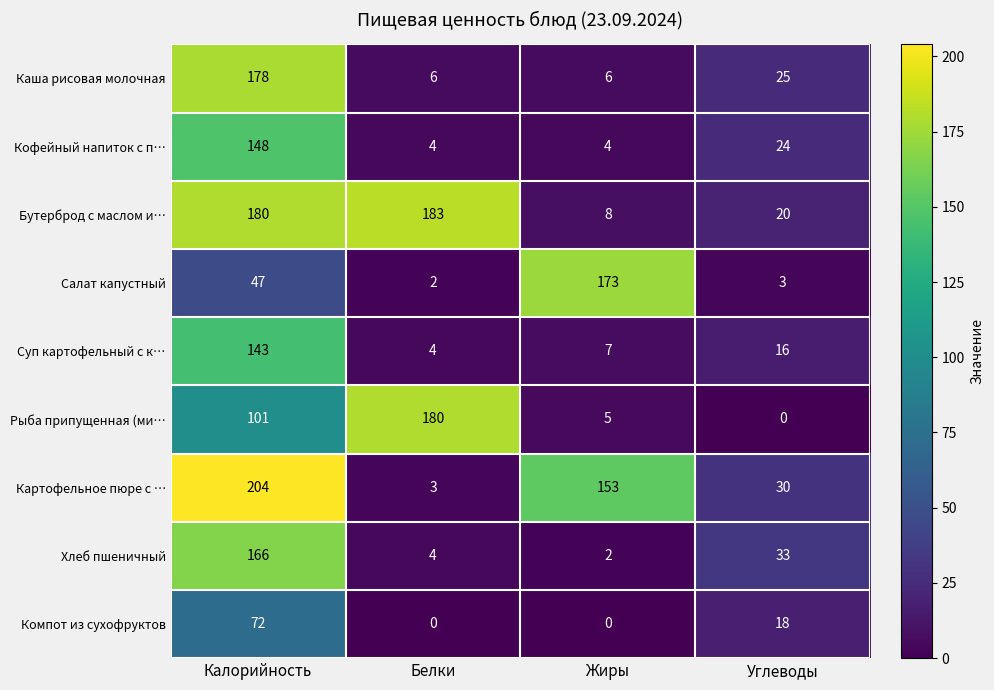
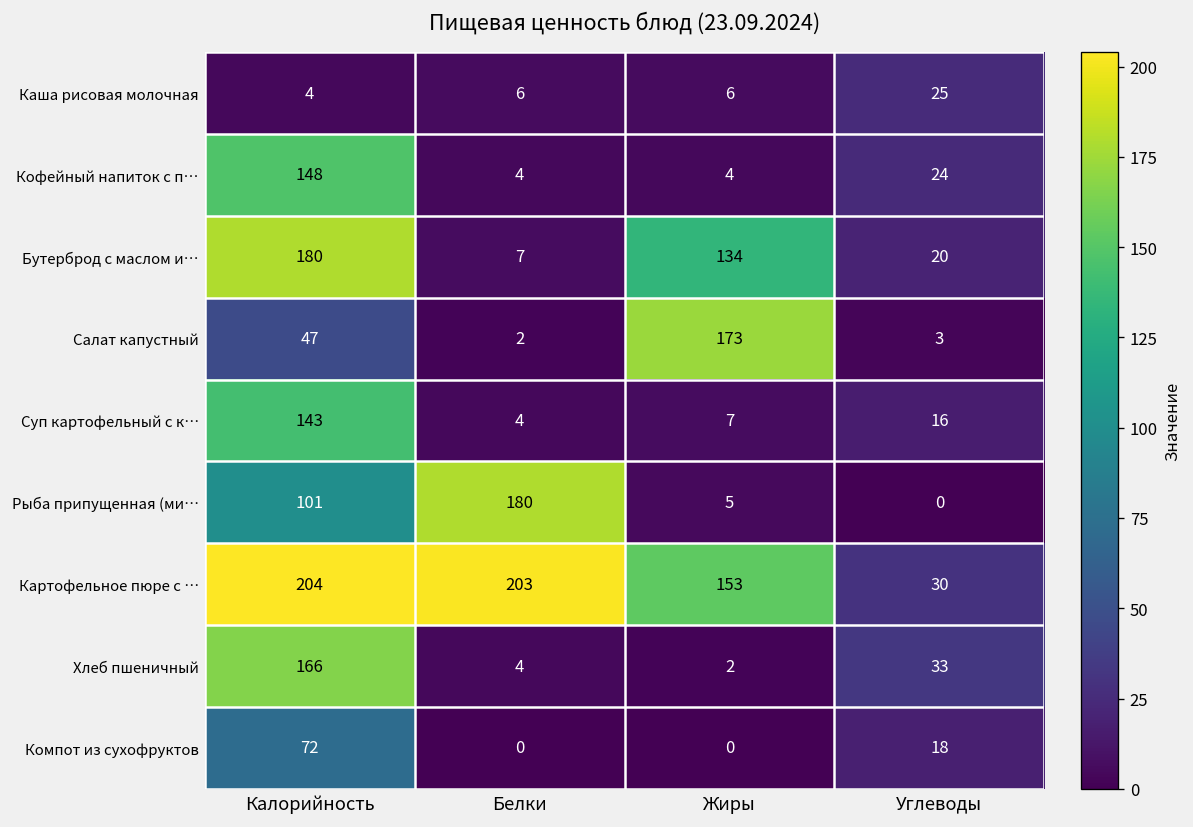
  {
    "Каша рисовая молочная": {
-     "Калорийность": 178,
+     "Калорийность": 4,
      "Белки": 6,
      "Жиры": 6,
      "Углеводы": 25
    },
    "Кофейный напиток с п…": {
      "Калорийность": 148,
      "Белки": 4,
      "Жиры": 4,
      "Углеводы": 24
    },
    "Бутерброд с маслом и…": {
      "Калорийность": 180,
-     "Белки": 183,
-     "Жиры": 8,
+     "Белки": 7,
+     "Жиры": 134,
      "Углеводы": 20
    },
    "Салат капустный": {
      "Калорийность": 47,
      "Белки": 2,
      "Жиры": 173,
      "Углеводы": 3
    },
    "Суп картофельный с к…": {
      "Калорийность": 143,
      "Белки": 4,
      "Жиры": 7,
      "Углеводы": 16
    },
    "Рыба припущенная (ми…": {
      "Калорийность": 101,
      "Белки": 180,
      "Жиры": 5,
      "Углеводы": 0
    },
    "Картофельное пюре с …": {
      "Калорийность": 204,
-     "Белки": 3,
+     "Белки": 203,
      "Жиры": 153,
      "Углеводы": 30
    },
    "Хлеб пшеничный": {
      "Калорийность": 166,
      "Белки": 4,
      "Жиры": 2,
      "Углеводы": 33
    },
    "Компот из сухофруктов": {
      "Калорийность": 72,
      "Белки": 0,
      "Жиры": 0,
      "Углеводы": 18
    }
  }
